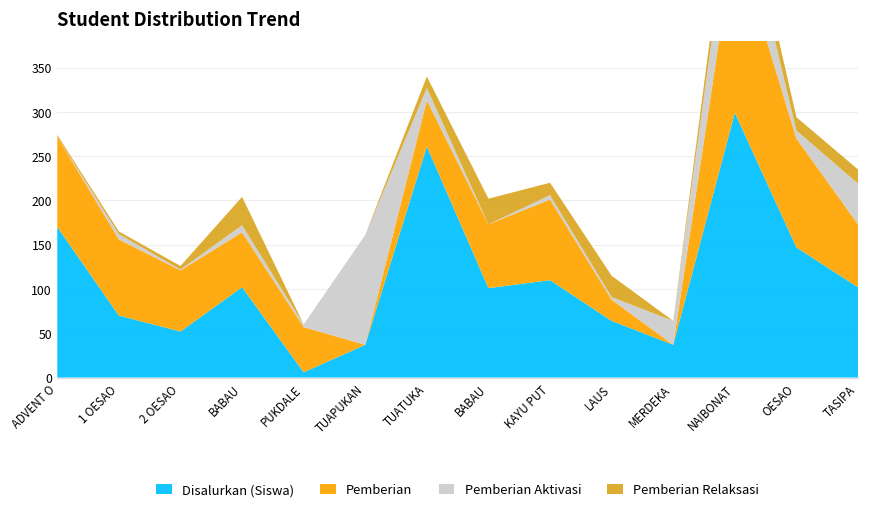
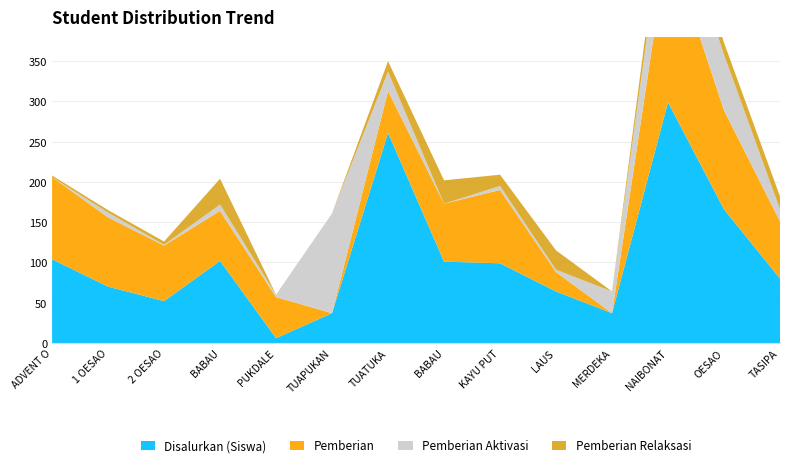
  {
    "Disalurkan (Siswa)": {
-     "ADVENT O": 170,
+     "ADVENT O": 100,
      "1 OESAO": 70,
      "2 OESAO": 50,
      "PUKDALE": 10,
      "TUATUKA": 260,
-     "KAYU PUT": 110,
+     "KAYU PUT": 100,
      "LAUS": 60,
      "NAIBONAT": 300,
-     "OESAO": 150,
-     "TASIPA": 100
+     "OESAO": 170,
+     "TASIPA": 80
    },
    "Pemberian Aktivasi": {
-     "TUATUKA": 10,
+     "TUATUKA": 20,
      "KAYU PUT": 10,
-     "OESAO": 10,
-     "TASIPA": 50
+     "OESAO": 70,
+     "TASIPA": 20
    }
  }
